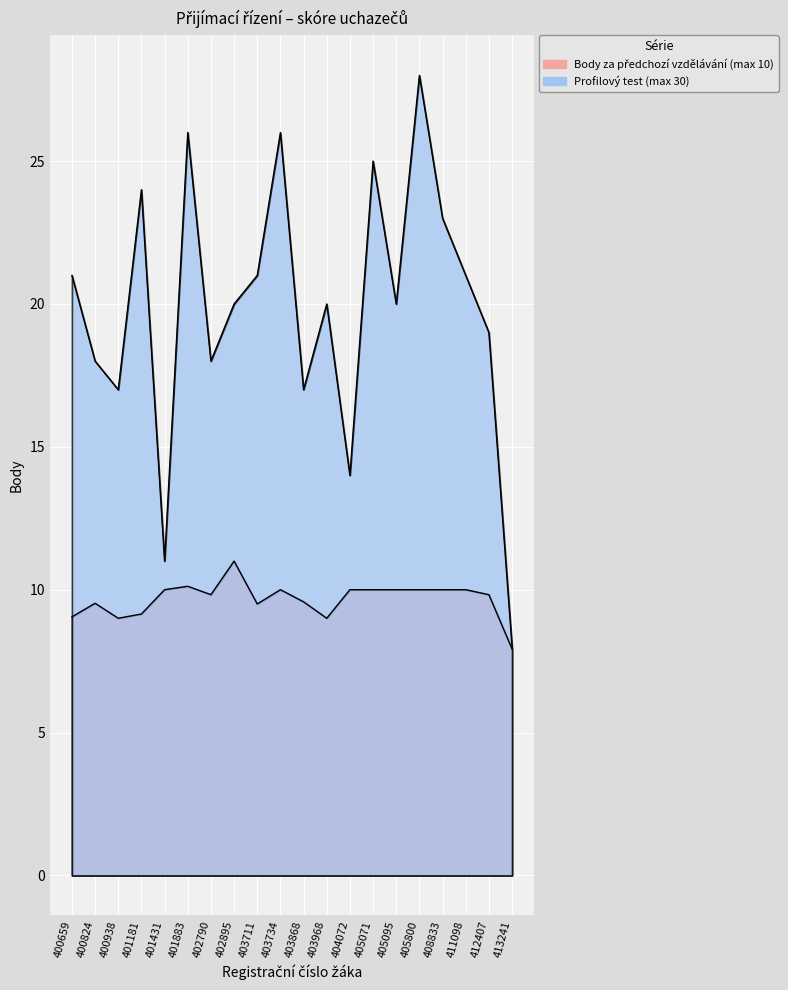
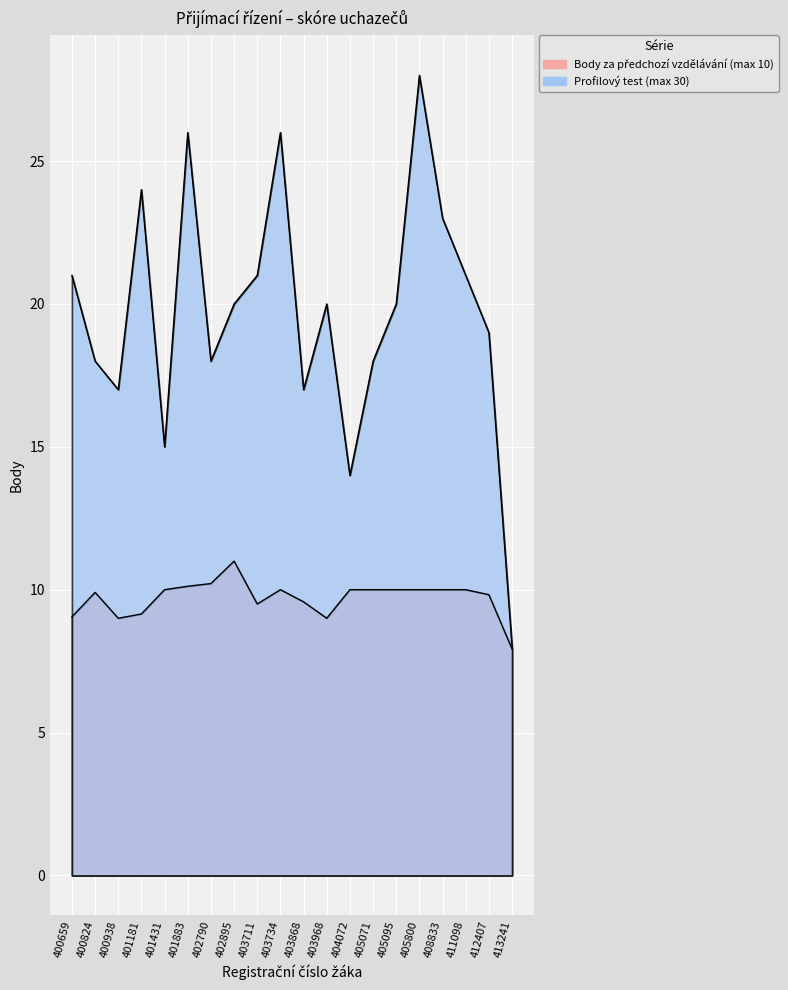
  {
    "Body za předchozí vzdělávání (max 10)": {
      "400659": 9.1,
-     "400824": 9.5,
+     "400824": 9.9,
      "400938": 9.0,
      "401181": 9.2,
      "401431": 10.0,
      "401883": 10.1,
-     "402790": 9.8,
+     "402790": 10.2,
      "402895": 11.0,
      "403711": 9.5,
      "403734": 10.0,
      "403868": 9.6,
      "403968": 9.0,
      "404072": 10.0,
      "405071": 10.0,
      "405095": 10.0,
      "405800": 10.0,
      "408833": 10.0,
      "411098": 10.0,
      "412407": 9.8
    },
    "Profilový test (max 30)": {
      "400659": 21,
      "400824": 18,
      "400938": 17,
      "401181": 24,
-     "401431": 11,
+     "401431": 15,
      "401883": 26,
      "402790": 18,
      "402895": 20,
      "403711": 21,
      "403734": 26,
      "403868": 17,
      "403968": 20,
      "404072": 14,
-     "405071": 25,
+     "405071": 18,
      "405095": 20,
      "405800": 28,
      "408833": 23,
      "411098": 21,
      "412407": 19
    }
  }
